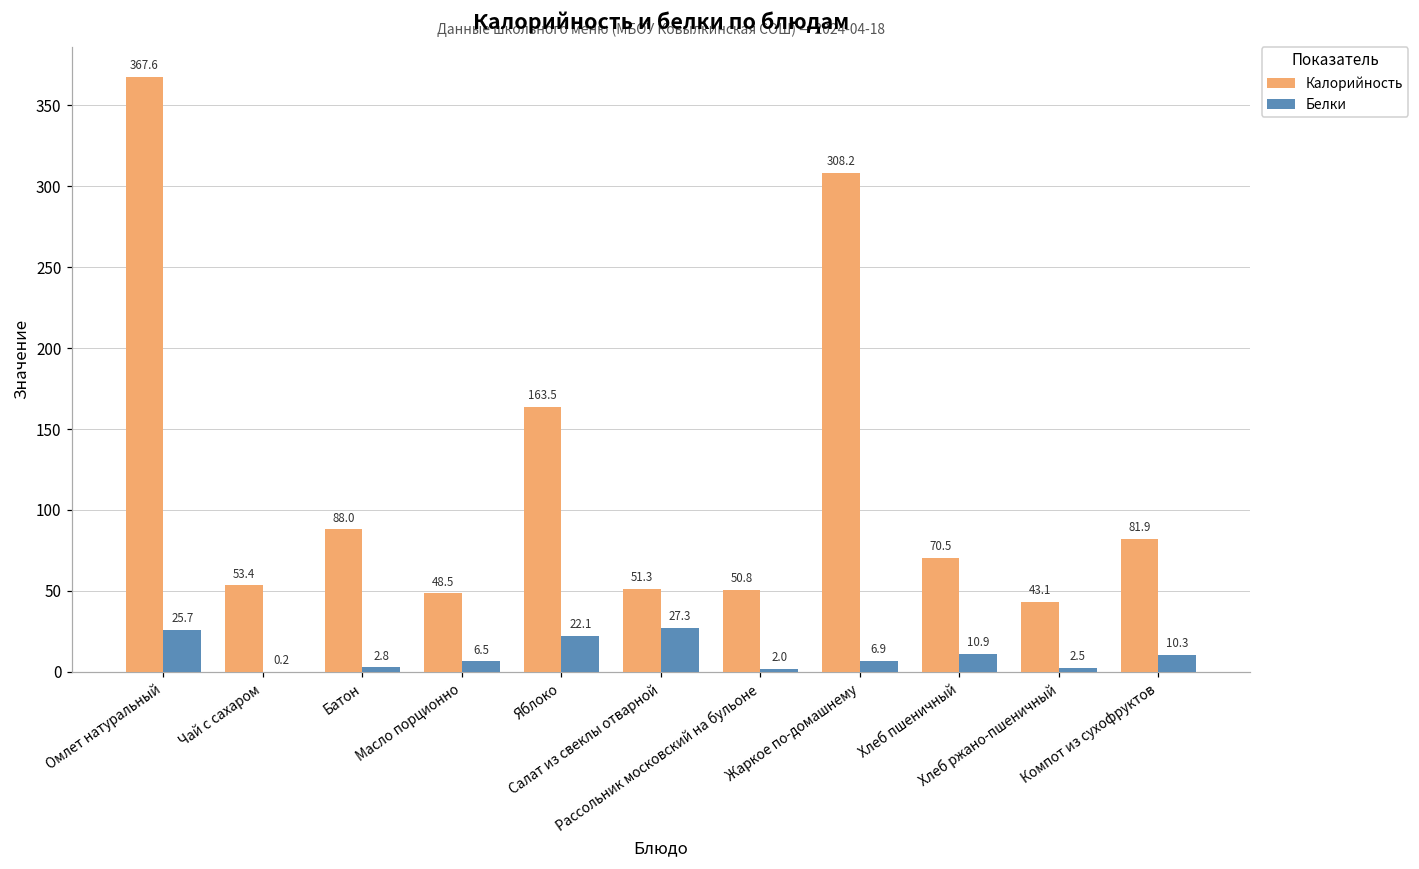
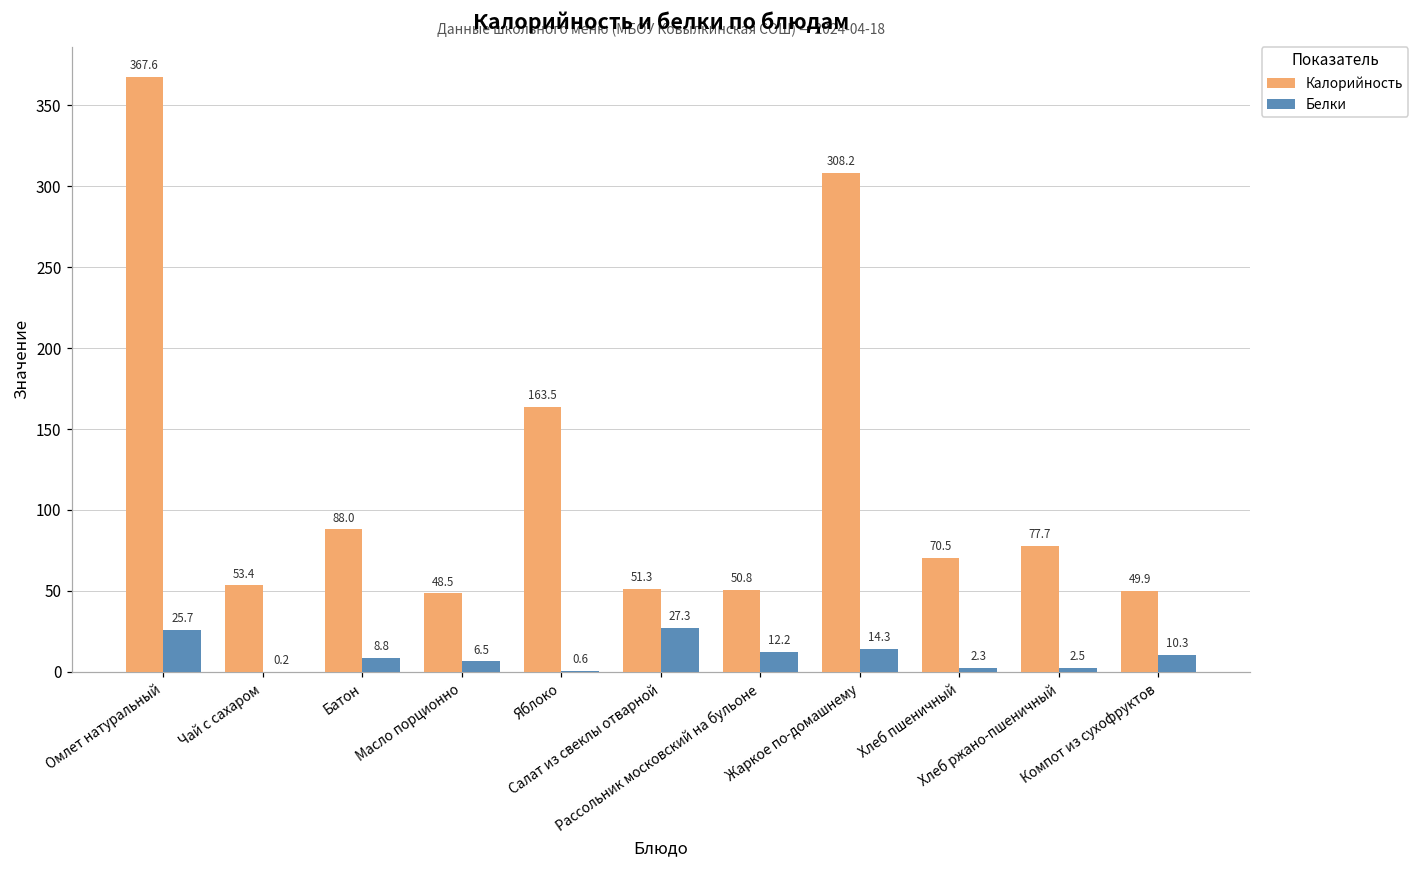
  {
    "Калорийность": {
      "Омлет натуральный": 367.6,
      "Чай с сахаром": 53.4,
      "Батон": 88.0,
      "Масло порционно": 48.5,
      "Яблоко": 163.5,
      "Салат из свеклы отварной": 51.3,
      "Рассольник московский на бульоне": 50.8,
      "Жаркое по-домашнему": 308.2,
      "Хлеб пшеничный": 70.5,
-     "Хлеб ржано-пшеничный": 43.1,
-     "Компот из сухофруктов": 81.9
+     "Хлеб ржано-пшеничный": 77.7,
+     "Компот из сухофруктов": 49.9
    },
    "Белки": {
      "Омлет натуральный": 25.7,
      "Чай с сахаром": 0.2,
-     "Батон": 2.8,
+     "Батон": 8.8,
      "Масло порционно": 6.5,
-     "Яблоко": 22.1,
+     "Яблоко": 0.6,
      "Салат из свеклы отварной": 27.3,
-     "Рассольник московский на бульоне": 2.0,
-     "Жаркое по-домашнему": 6.9,
-     "Хлеб пшеничный": 10.9,
+     "Рассольник московский на бульоне": 12.2,
+     "Жаркое по-домашнему": 14.3,
+     "Хлеб пшеничный": 2.3,
      "Хлеб ржано-пшеничный": 2.5,
      "Компот из сухофруктов": 10.3
    }
  }
